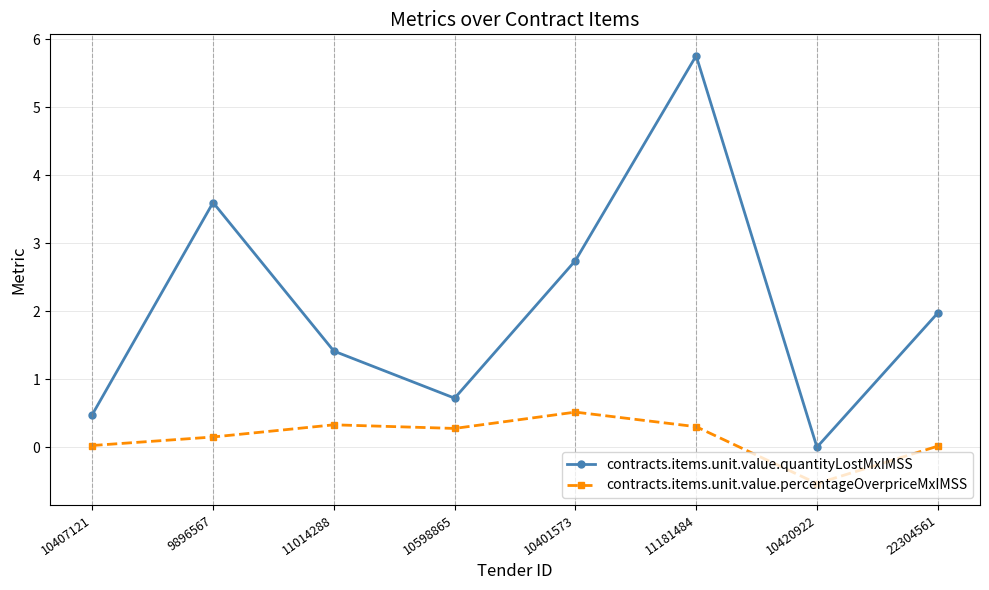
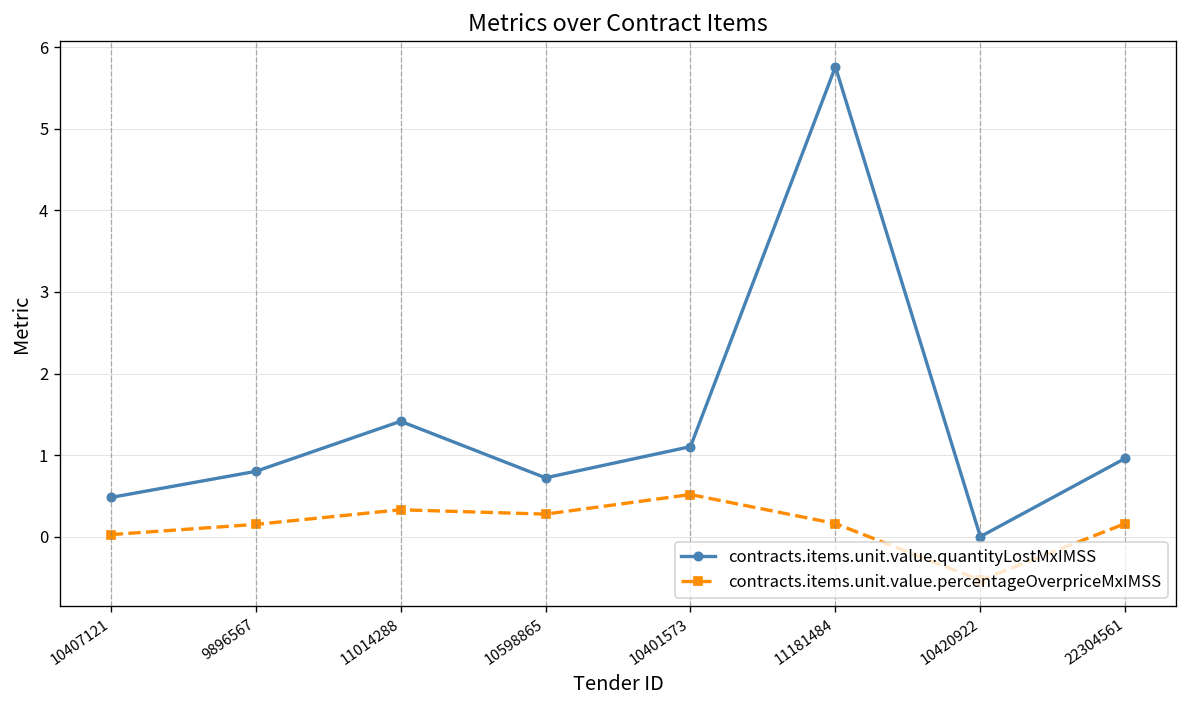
  {
    "contracts.items.unit.value.quantityLostMxIMSS": {
      "10407121": 0.5,
-     "9896567": 3.6,
+     "9896567": 0.8,
      "11014288": 1.4,
      "10598865": 0.7,
-     "10401573": 2.7,
+     "10401573": 1.1,
      "11181484": 5.8,
      "10420922": 0.0,
-     "22304561": 2.0
+     "22304561": 1.0
    },
    "contracts.items.unit.value.percentageOverpriceMxIMSS": {
      "10407121": 0.0,
      "9896567": 0.2,
      "11014288": 0.3,
      "10598865": 0.3,
      "10401573": 0.5,
-     "11181484": 0.3,
-     "22304561": 0.0
+     "11181484": 0.2,
+     "22304561": 0.2
    }
  }
